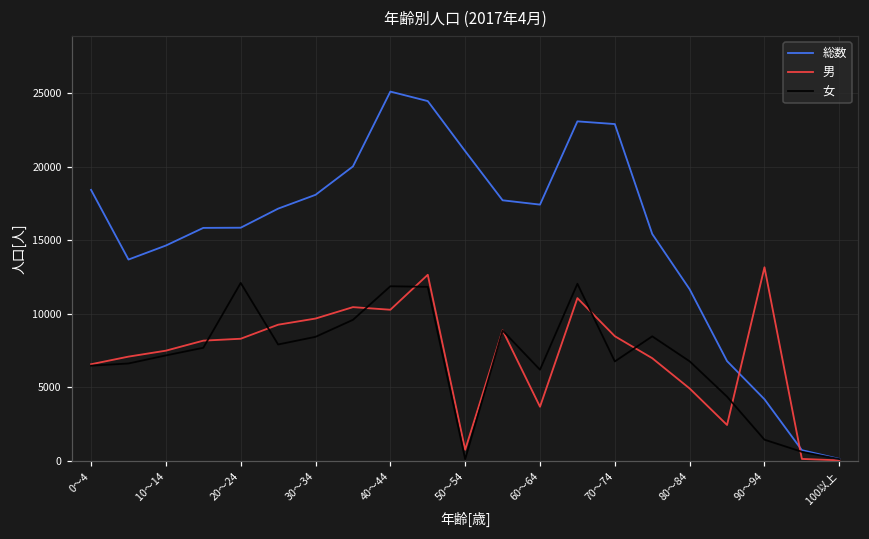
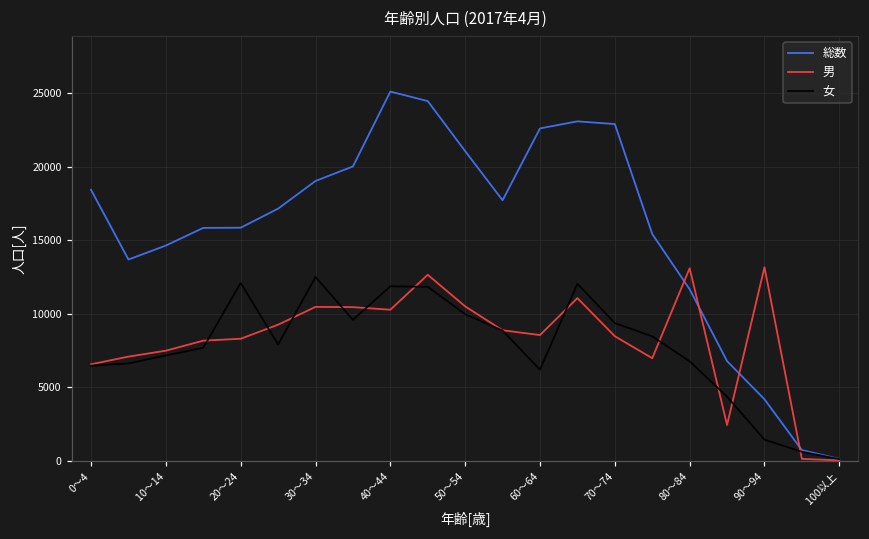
  {
    "総数": {
      "0～4": 18400,
      "10～14": 14600,
      "20～24": 15800,
-     "30～34": 18100,
+     "30～34": 19000,
      "40～44": 25100,
      "50～54": 21000,
-     "60～64": 17400,
+     "60～64": 22600,
      "70～74": 22900,
      "80～84": 11700,
      "90～94": 4200
    },
    "男": {
      "10～14": 7500,
      "20～24": 8300,
-     "30～34": 9700,
+     "30～34": 10500,
      "40～44": 10300,
-     "50～54": 700,
-     "60～64": 3700,
+     "50～54": 10500,
+     "60～64": 8500,
      "70～74": 8500,
-     "80～84": 4900,
+     "80～84": 13100,
      "90～94": 13100
    },
    "女": {
      "10～14": 7200,
      "20～24": 12100,
-     "30～34": 8400,
+     "30～34": 12500,
      "40～44": 11900,
-     "50～54": 100,
+     "50～54": 10000,
      "60～64": 6200,
-     "70～74": 6700,
+     "70～74": 9400,
      "80～84": 6800,
      "90～94": 1400
    }
  }
